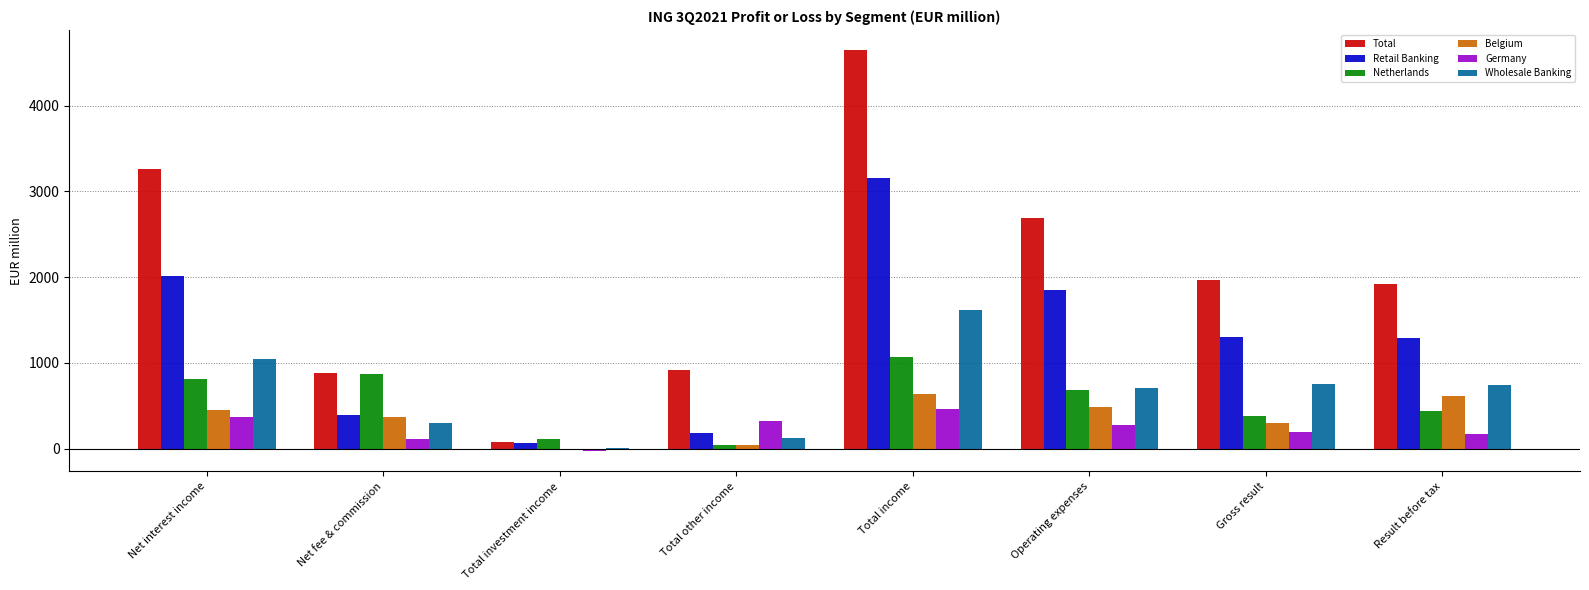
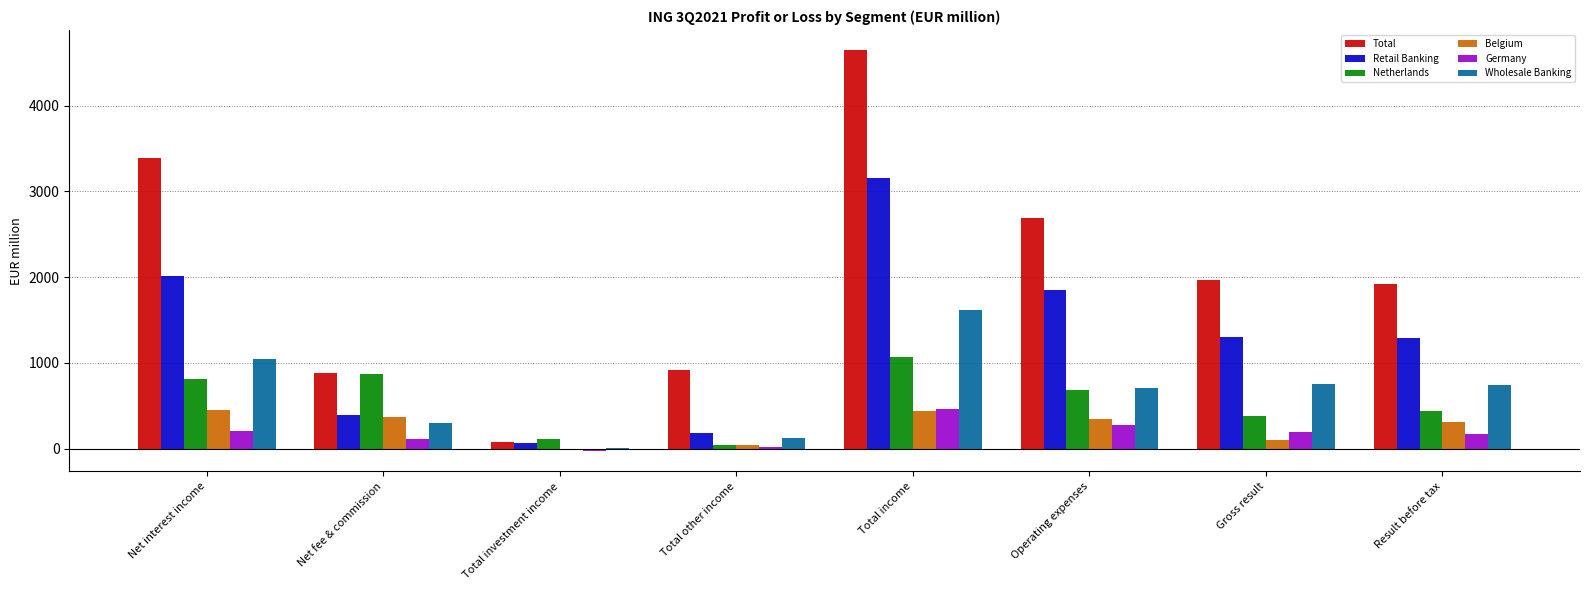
  {
    "Total": {
-     "Net interest income": 3300,
+     "Net interest income": 3400,
      "Net fee & commission": 900,
      "Total investment income": 100,
      "Total other income": 900,
      "Total income": 4600,
      "Operating expenses": 2700,
      "Gross result": 2000,
      "Result before tax": 1900
    },
    "Retail Banking": {
      "Net interest income": 2000,
      "Net fee & commission": 400,
      "Total investment income": 100,
      "Total other income": 200,
      "Total income": 3200,
      "Operating expenses": 1800,
      "Gross result": 1300,
      "Result before tax": 1300
    },
    "Netherlands": {
      "Net interest income": 800,
      "Net fee & commission": 900,
      "Total investment income": 100,
      "Total other income": 0,
      "Total income": 1100,
      "Operating expenses": 700,
      "Gross result": 400,
      "Result before tax": 400
    },
    "Belgium": {
      "Net interest income": 500,
      "Net fee & commission": 400,
      "Total other income": 0,
-     "Total income": 600,
-     "Operating expenses": 500,
-     "Gross result": 300,
-     "Result before tax": 600
+     "Total income": 400,
+     "Operating expenses": 300,
+     "Gross result": 100,
+     "Result before tax": 300
    },
    "Germany": {
-     "Net interest income": 400,
+     "Net interest income": 200,
      "Net fee & commission": 100,
      "Total investment income": 0,
-     "Total other income": 300,
+     "Total other income": 0,
      "Total income": 500,
      "Operating expenses": 300,
      "Gross result": 200,
      "Result before tax": 200
    },
    "Wholesale Banking": {
      "Net interest income": 1000,
      "Net fee & commission": 300,
      "Total other income": 100,
      "Total income": 1600,
      "Operating expenses": 700,
      "Gross result": 800,
      "Result before tax": 700
    }
  }
